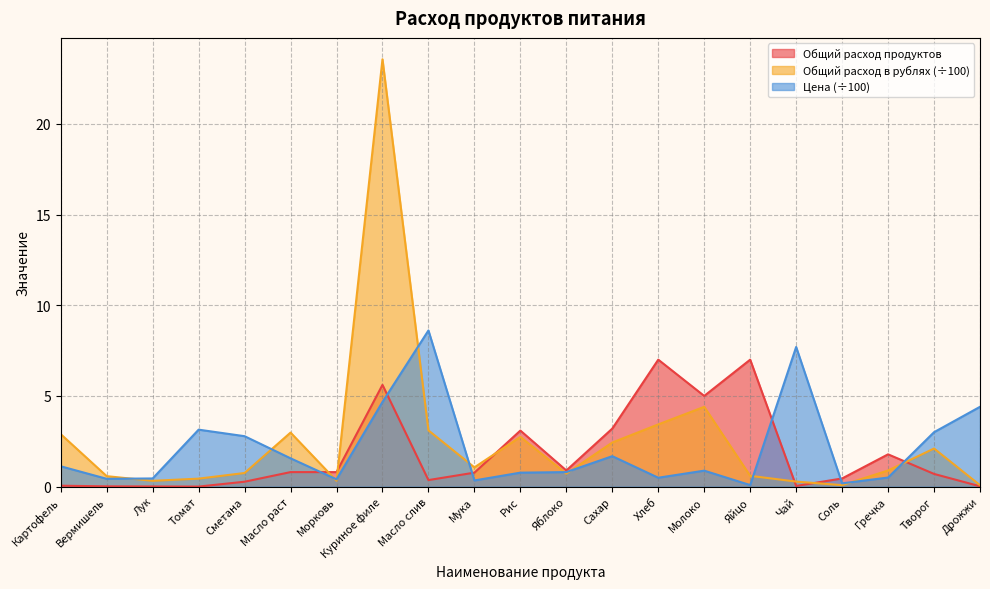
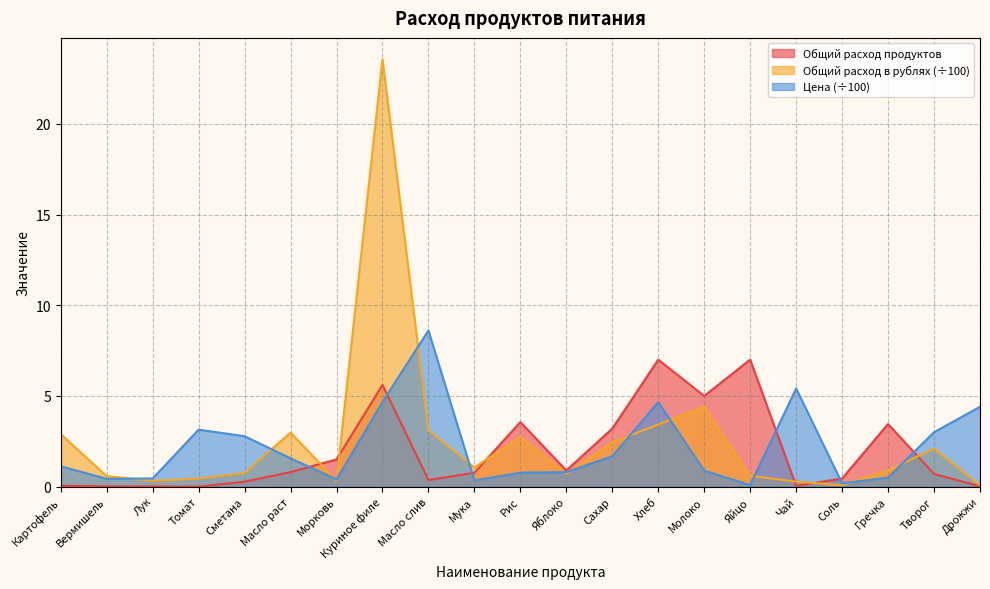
  {
    "Общий расход продуктов": {
      "Картофель": 0.1,
      "Вермишель": 0.0,
      "Лук": 0.0,
      "Томат": 0.0,
      "Сметана": 0.3,
      "Масло раст": 0.8,
-     "Морковь": 0.8,
+     "Морковь": 1.5,
      "Куриное филе": 5.6,
      "Масло слив": 0.4,
      "Мука": 0.8,
-     "Рис": 3.1,
+     "Рис": 3.6,
      "Сахар": 3.2,
      "Хлеб": 7.0,
      "Молоко": 5.0,
      "Яйцо": 7.0,
      "Чай": 0.0,
      "Соль": 0.5,
-     "Гречка": 1.8,
+     "Гречка": 3.5,
      "Творог": 0.7
    },
    "Общий расход в рублях (÷100)": {
      "Картофель": 2.9,
      "Вермишель": 0.6,
      "Томат": 0.4,
      "Сметана": 0.8,
      "Масло раст": 3.0,
      "Куриное филе": 23.6,
      "Масло слив": 3.1,
      "Мука": 1.1,
      "Рис": 2.7,
      "Сахар": 2.4,
      "Хлеб": 3.4,
      "Молоко": 4.4,
      "Яйцо": 0.6,
      "Чай": 0.3,
      "Гречка": 0.9,
      "Творог": 2.1
    },
    "Цена (÷100)": {
      "Картофель": 1.1,
      "Вермишель": 0.4,
      "Томат": 3.1,
      "Сметана": 2.8,
      "Масло раст": 1.6,
      "Куриное филе": 4.7,
      "Масло слив": 8.6,
      "Мука": 0.3,
      "Рис": 0.8,
      "Сахар": 1.7,
-     "Хлеб": 0.5,
+     "Хлеб": 4.7,
      "Молоко": 0.9,
      "Яйцо": 0.1,
-     "Чай": 7.7,
+     "Чай": 5.4,
      "Гречка": 0.5,
      "Творог": 3.0,
      "Дрожжи": 4.4
    }
  }
